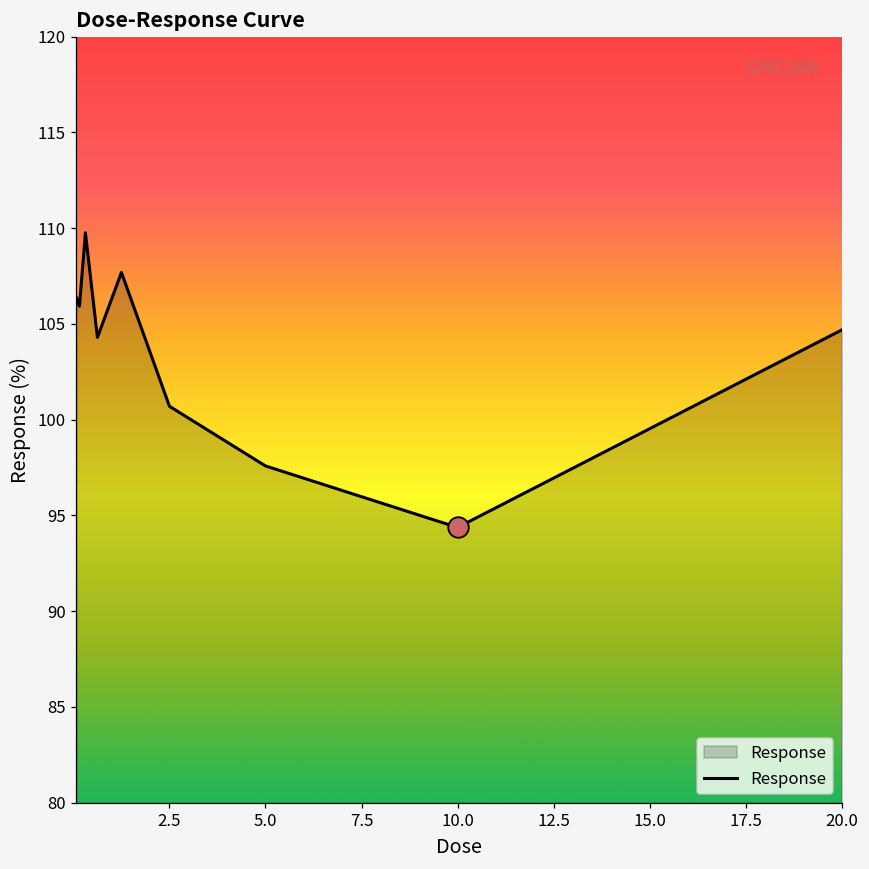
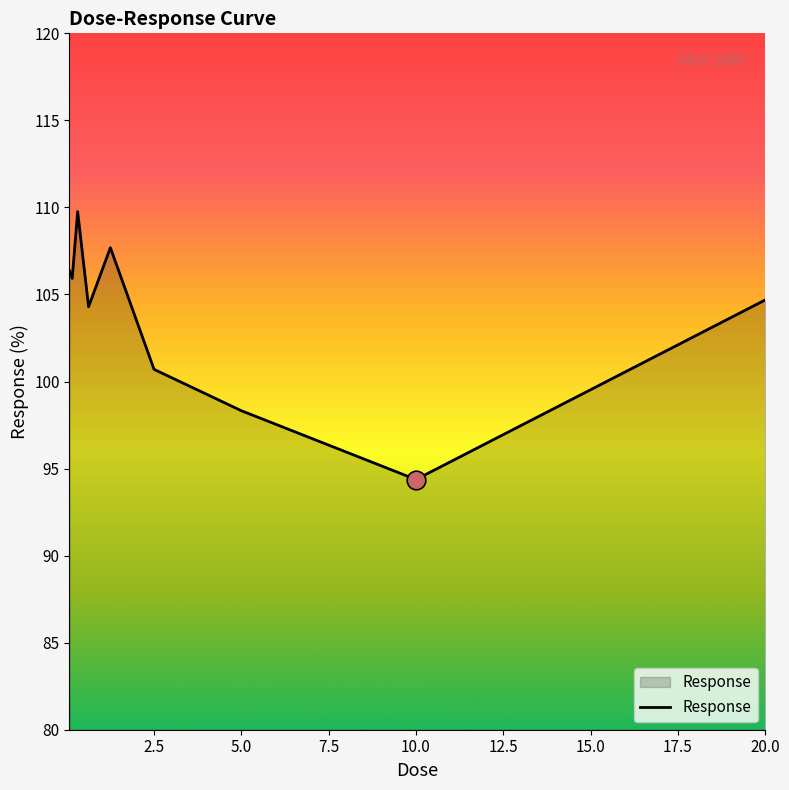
  {
    "Response": {
      "2.5": 100.7,
-     "5.0": 97.6,
+     "5.0": 98.3,
      "20.0": 104.7
    }
  }
